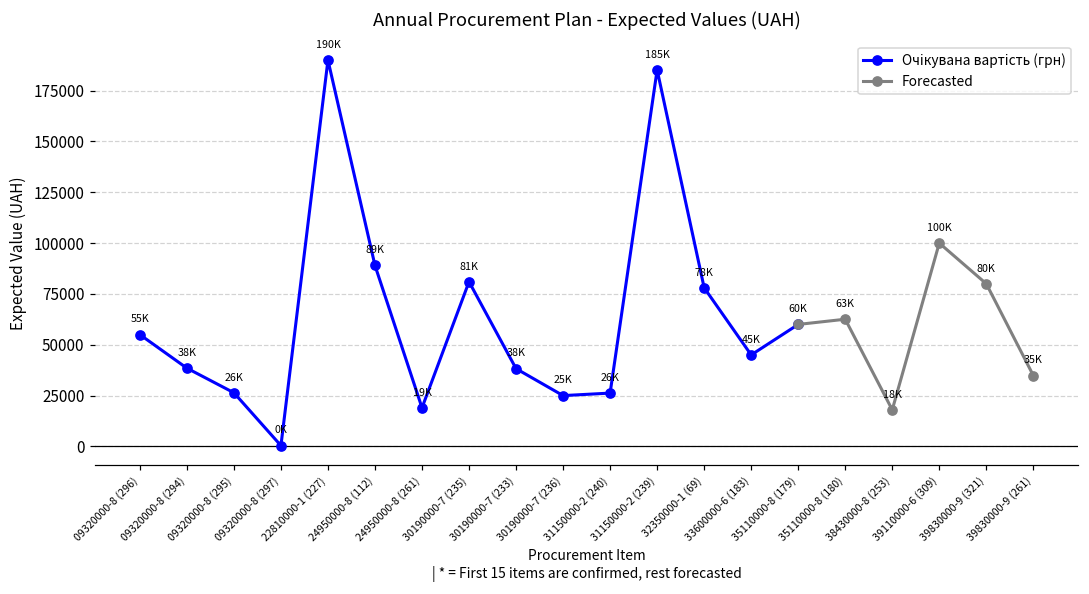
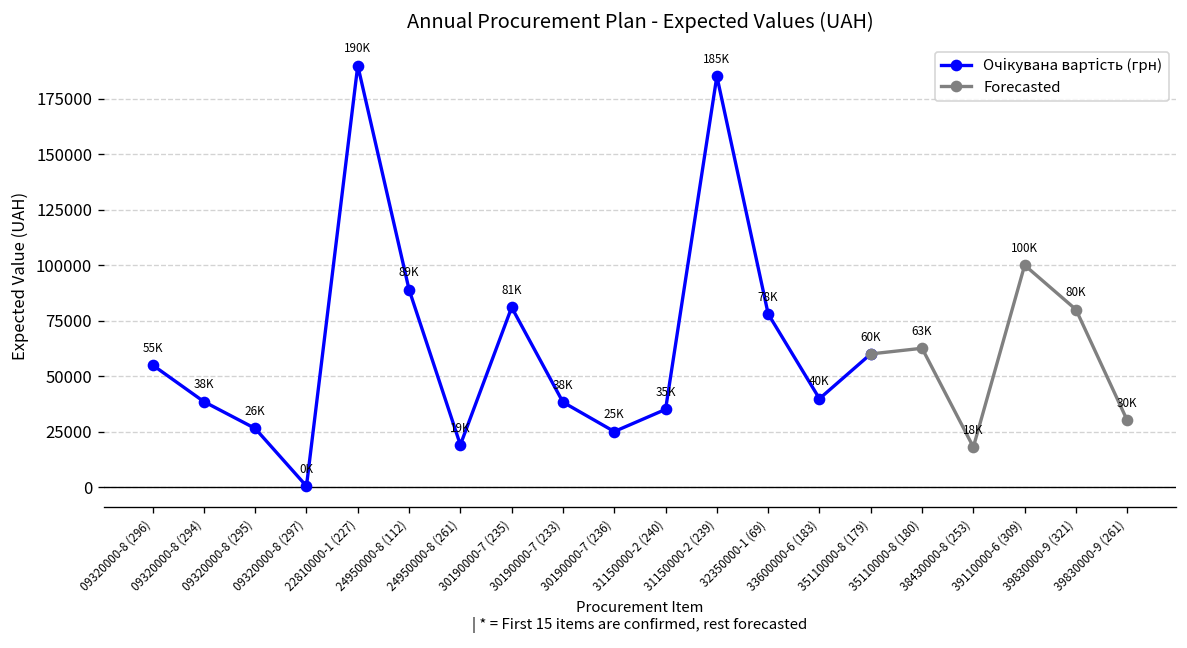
  {
    "Очікувана вартість (грн)": {
      "09320000-8 (296)": "55K",
      "09320000-8 (294)": "38K",
      "09320000-8 (295)": "26K",
      "22810000-1 (227)": "190K",
      "24950000-8 (112)": "89K",
      "24950000-8 (261)": "19K",
      "30190000-7 (235)": "81K",
      "30190000-7 (233)": "38K",
      "30190000-7 (236)": "25K",
-     "31150000-2 (240)": "26K",
+     "31150000-2 (240)": "35K",
      "31150000-2 (239)": "185K",
      "32350000-1 (69)": "78K",
-     "33600000-6 (183)": "45K"
+     "33600000-6 (183)": "40K"
    },
    "Forecasted": {
      "35110000-8 (180)": "63K",
      "38430000-8 (253)": "18K",
      "39110000-6 (309)": "100K",
      "39830000-9 (321)": "80K",
-     "39830000-9 (261)": "35K"
+     "39830000-9 (261)": "30K"
    }
  }
